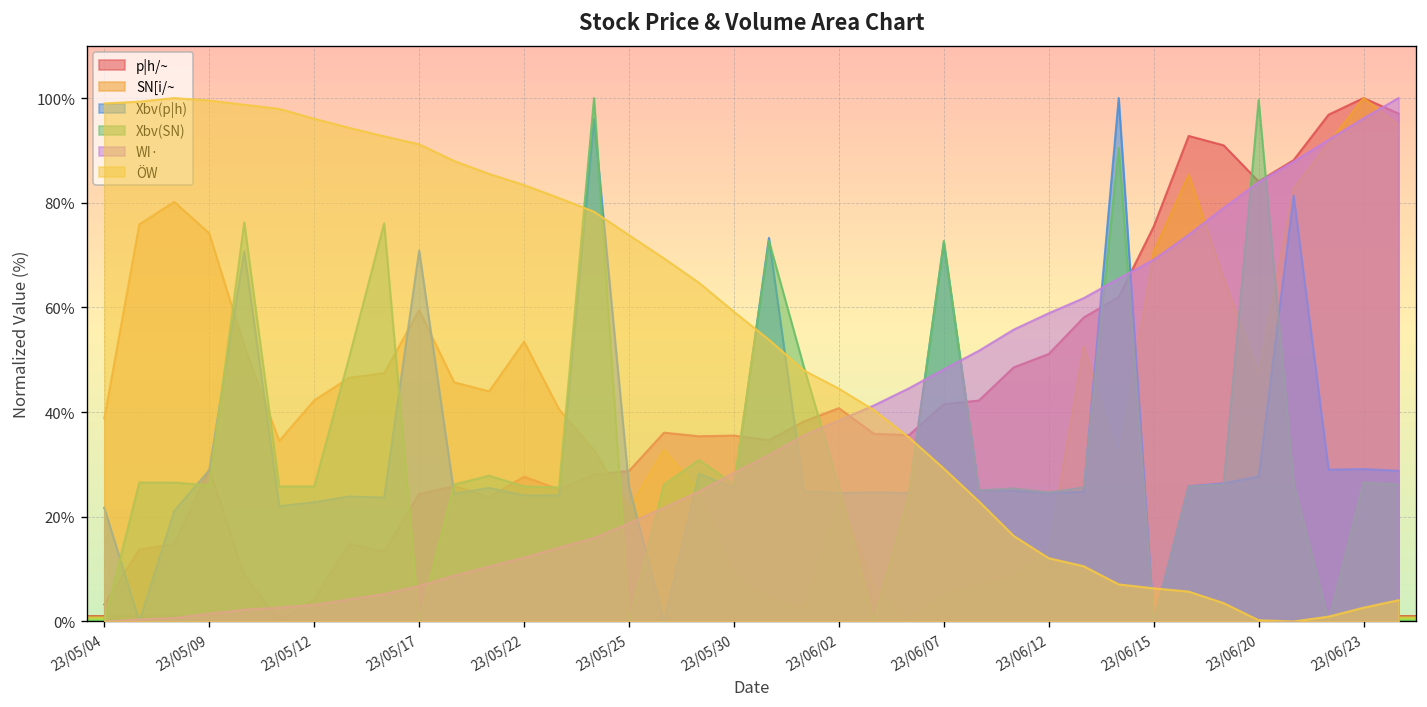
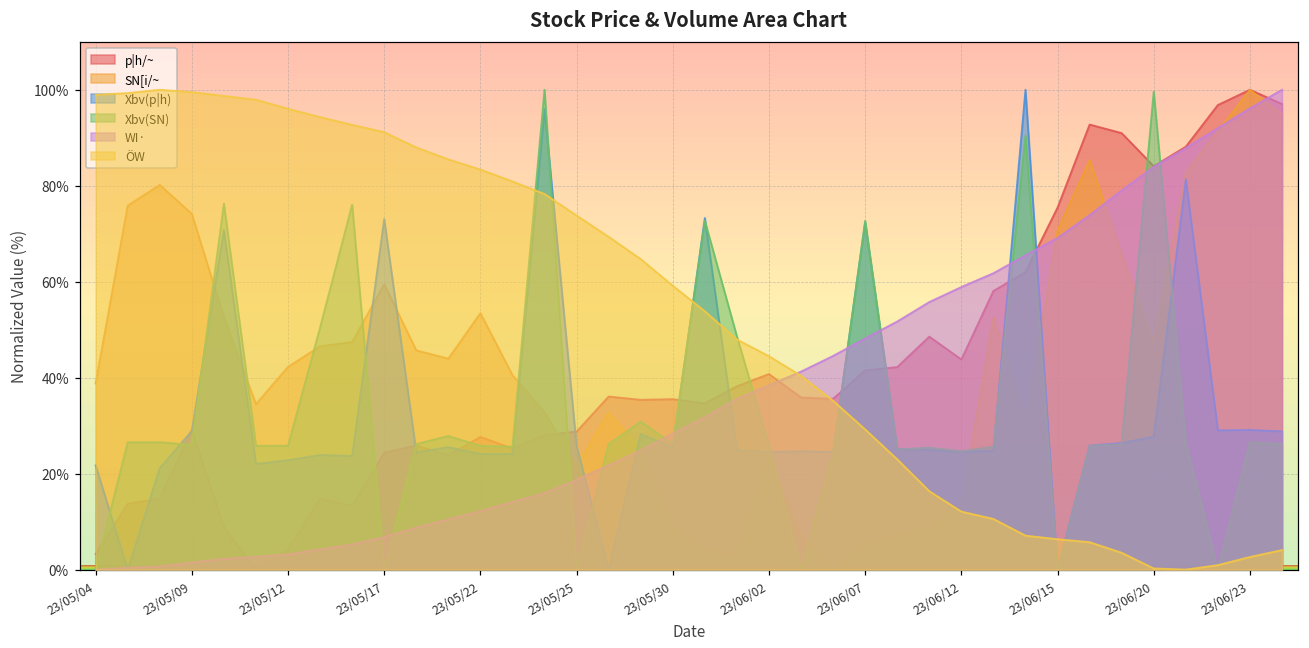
  {
    "p|h/~": {
      "23/05/04": "3%",
      "23/05/12": "4%",
      "23/05/17": "24%",
      "23/05/22": "28%",
      "23/05/25": "29%",
      "23/05/30": "36%",
      "23/06/02": "41%",
      "23/06/07": "42%",
-     "23/06/12": "51%",
+     "23/06/12": "44%",
      "23/06/15": "75%"
    },
    "Xbv(p|h)": {
      "23/05/04": "22%",
      "23/05/12": "23%",
-     "23/05/17": "71%",
+     "23/05/17": "73%",
      "23/05/22": "24%",
      "23/05/25": "26%",
      "23/05/30": "26%",
      "23/06/02": "25%",
      "23/06/20": "28%",
      "23/06/23": "29%"
    },
    "Xbv(SN)": {
      "23/05/09": "26%",
      "23/05/12": "26%",
      "23/05/17": "0%",
      "23/05/22": "26%",
      "23/05/25": "0%",
      "23/05/30": "26%",
      "23/06/02": "26%",
      "23/06/20": "100%",
      "23/06/23": "27%"
    },
    "WI·": {
      "23/05/09": "1%",
      "23/05/12": "3%",
      "23/05/17": "7%",
      "23/05/22": "12%",
      "23/05/25": "19%",
      "23/05/30": "28%",
      "23/06/02": "38%",
      "23/06/07": "48%",
      "23/06/12": "59%",
      "23/06/15": "69%",
      "23/06/23": "96%"
    }
  }
